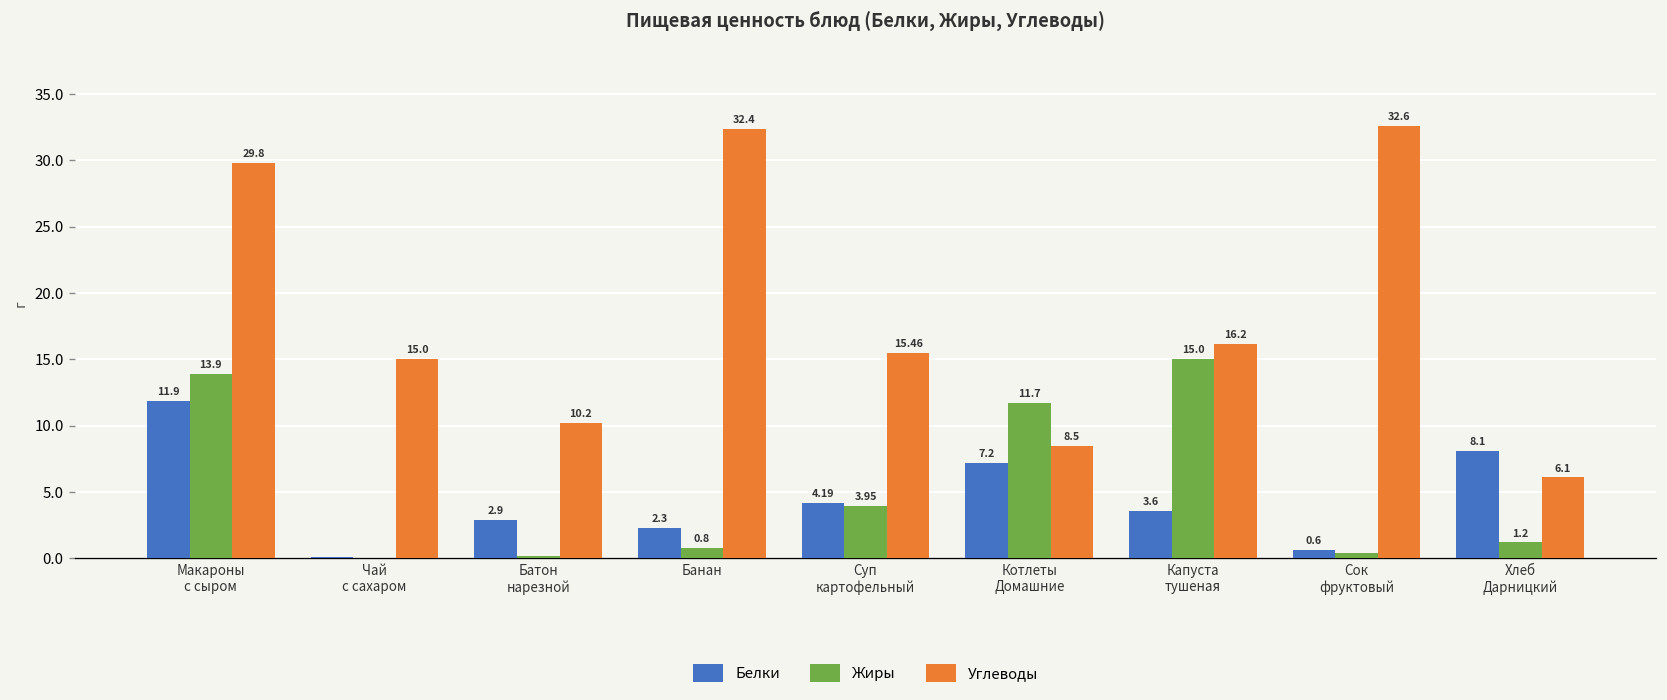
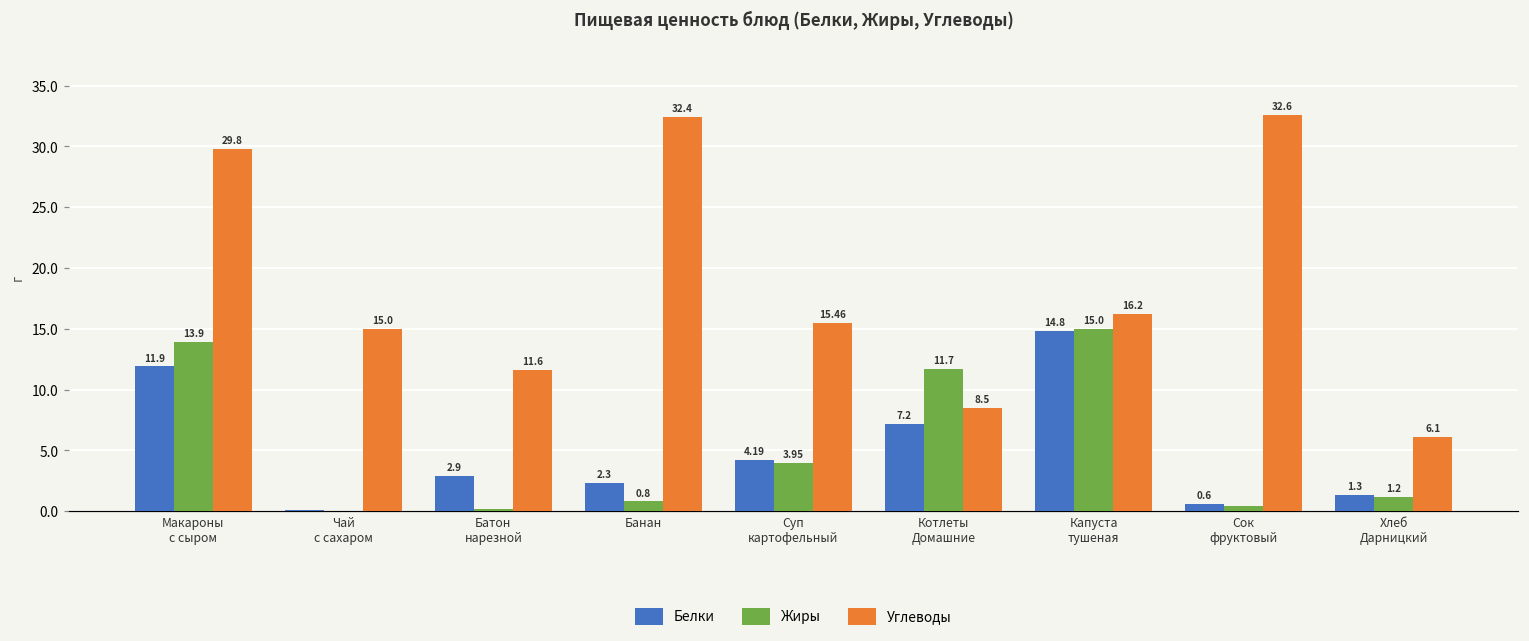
  {
    "Белки": {
      "Макароны с сыром": 11.9,
      "Батон нарезной": 2.9,
      "Банан": 2.3,
      "Суп картофельный": 4.19,
      "Котлеты Домашние": 7.2,
-     "Капуста тушеная": 3.6,
+     "Капуста тушеная": 14.8,
      "Сок фруктовый": 0.6,
-     "Хлеб Дарницкий": 8.1
+     "Хлеб Дарницкий": 1.3
    },
    "Жиры": {
      "Макароны с сыром": 13.9,
      "Банан": 0.8,
      "Суп картофельный": 3.95,
      "Котлеты Домашние": 11.7,
      "Капуста тушеная": 15.0,
      "Хлеб Дарницкий": 1.2
    },
    "Углеводы": {
      "Макароны с сыром": 29.8,
      "Чай с сахаром": 15.0,
-     "Батон нарезной": 10.2,
+     "Батон нарезной": 11.6,
      "Банан": 32.4,
      "Суп картофельный": 15.46,
      "Котлеты Домашние": 8.5,
      "Капуста тушеная": 16.2,
      "Сок фруктовый": 32.6,
      "Хлеб Дарницкий": 6.1
    }
  }
